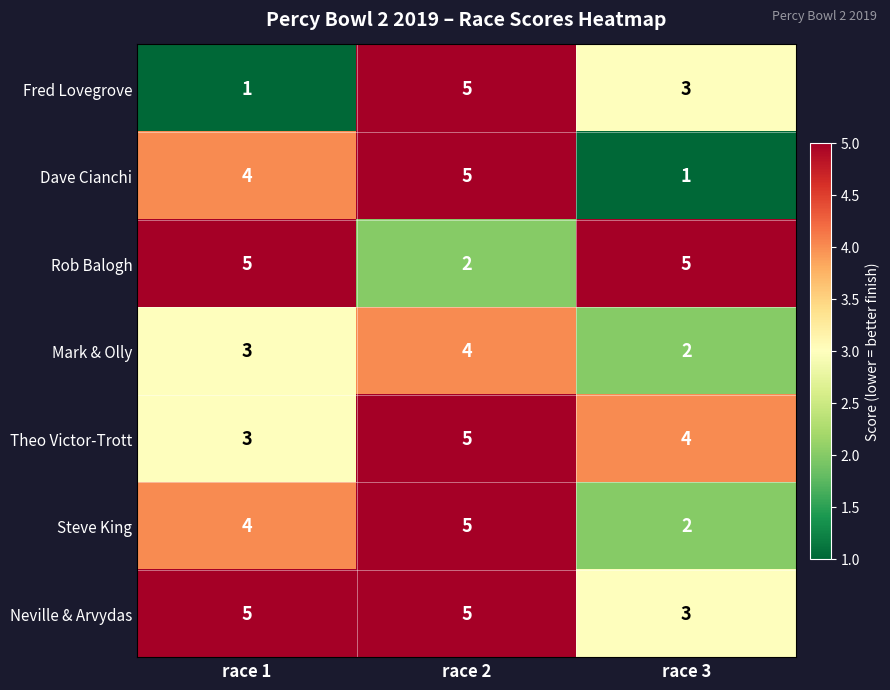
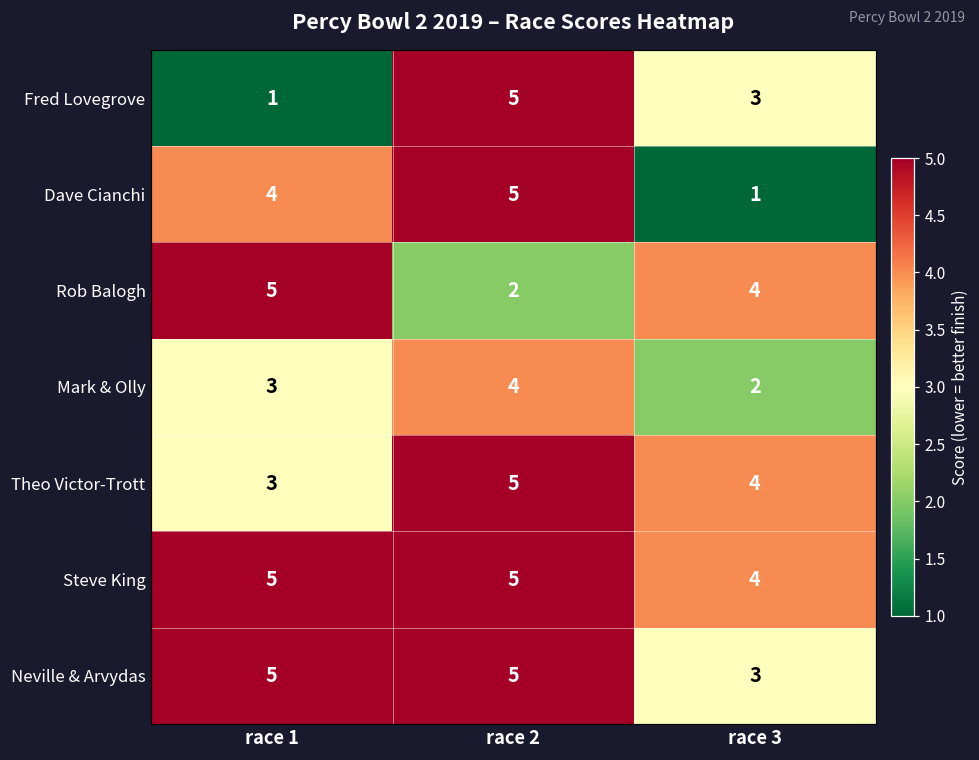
  {
    "Fred Lovegrove": {
      "race 1": 1,
      "race 2": 5,
      "race 3": 3
    },
    "Dave Cianchi": {
      "race 1": 4,
      "race 2": 5,
      "race 3": 1
    },
    "Rob Balogh": {
      "race 1": 5,
      "race 2": 2,
-     "race 3": 5
+     "race 3": 4
    },
    "Mark & Olly": {
      "race 1": 3,
      "race 2": 4,
      "race 3": 2
    },
    "Theo Victor-Trott": {
      "race 1": 3,
      "race 2": 5,
      "race 3": 4
    },
    "Steve King": {
-     "race 1": 4,
+     "race 1": 5,
      "race 2": 5,
-     "race 3": 2
+     "race 3": 4
    },
    "Neville & Arvydas": {
      "race 1": 5,
      "race 2": 5,
      "race 3": 3
    }
  }
